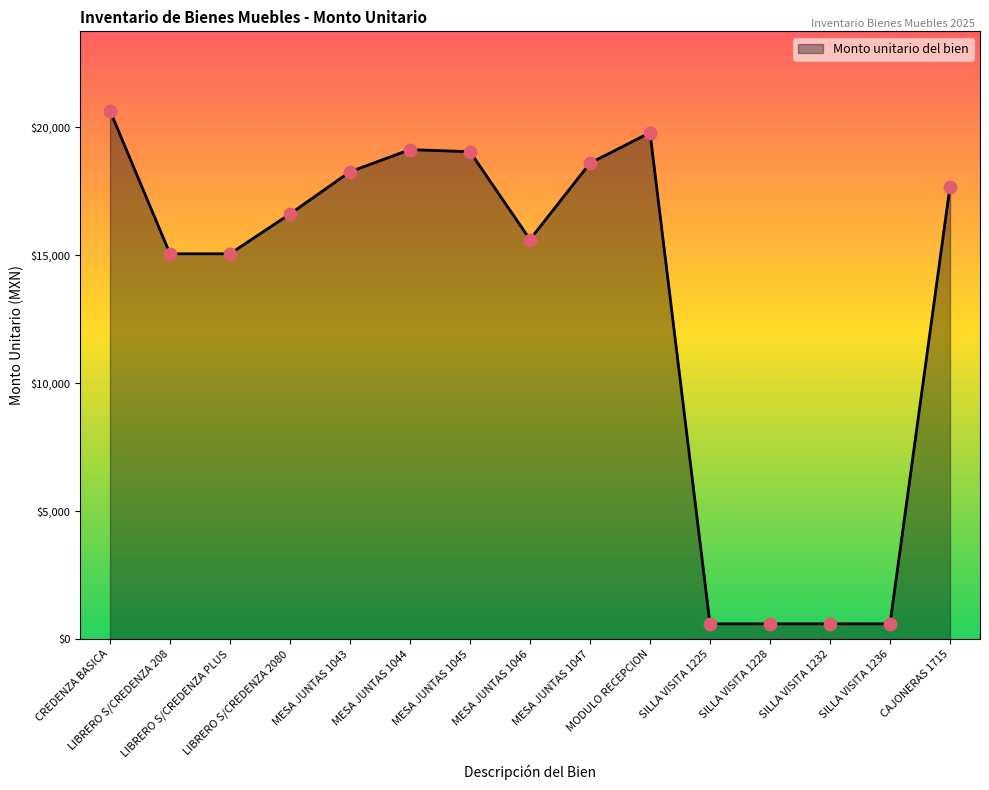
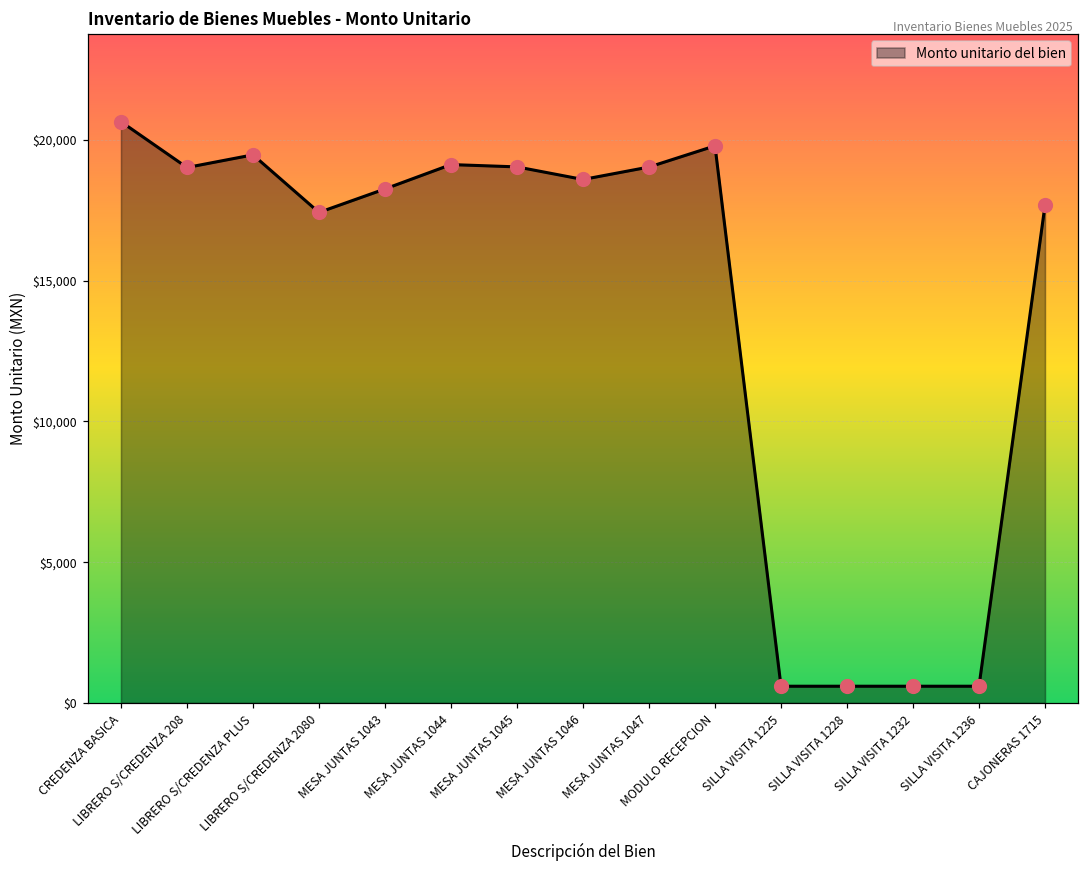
  {
    "CREDENZA BASICA": "$20,600",
-   "LIBRERO S/CREDENZA 208": "$15,000",
-   "LIBRERO S/CREDENZA PLUS": "$15,000",
-   "LIBRERO S/CREDENZA 2080": "$16,600",
+   "LIBRERO S/CREDENZA 208": "$19,000",
+   "LIBRERO S/CREDENZA PLUS": "$19,500",
+   "LIBRERO S/CREDENZA 2080": "$17,400",
    "MESA JUNTAS 1043": "$18,300",
    "MESA JUNTAS 1044": "$19,100",
    "MESA JUNTAS 1045": "$19,000",
-   "MESA JUNTAS 1046": "$15,600",
-   "MESA JUNTAS 1047": "$18,600",
+   "MESA JUNTAS 1046": "$18,600",
+   "MESA JUNTAS 1047": "$19,000",
    "MODULO RECEPCION": "$19,800",
    "SILLA VISITA 1225": "$600",
    "SILLA VISITA 1228": "$600",
    "SILLA VISITA 1232": "$600",
    "SILLA VISITA 1236": "$600",
    "CAJONERAS 1715": "$17,700"
  }
